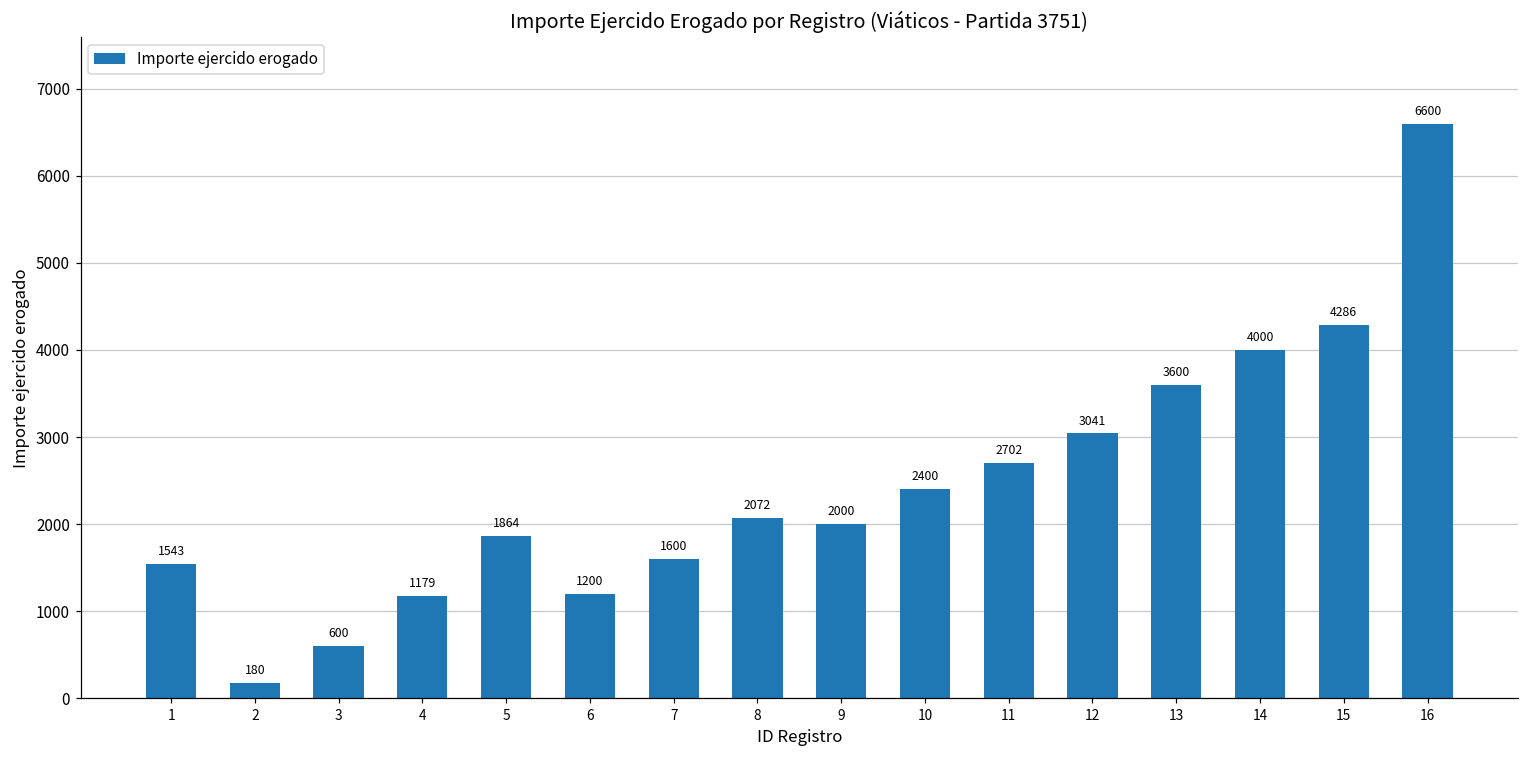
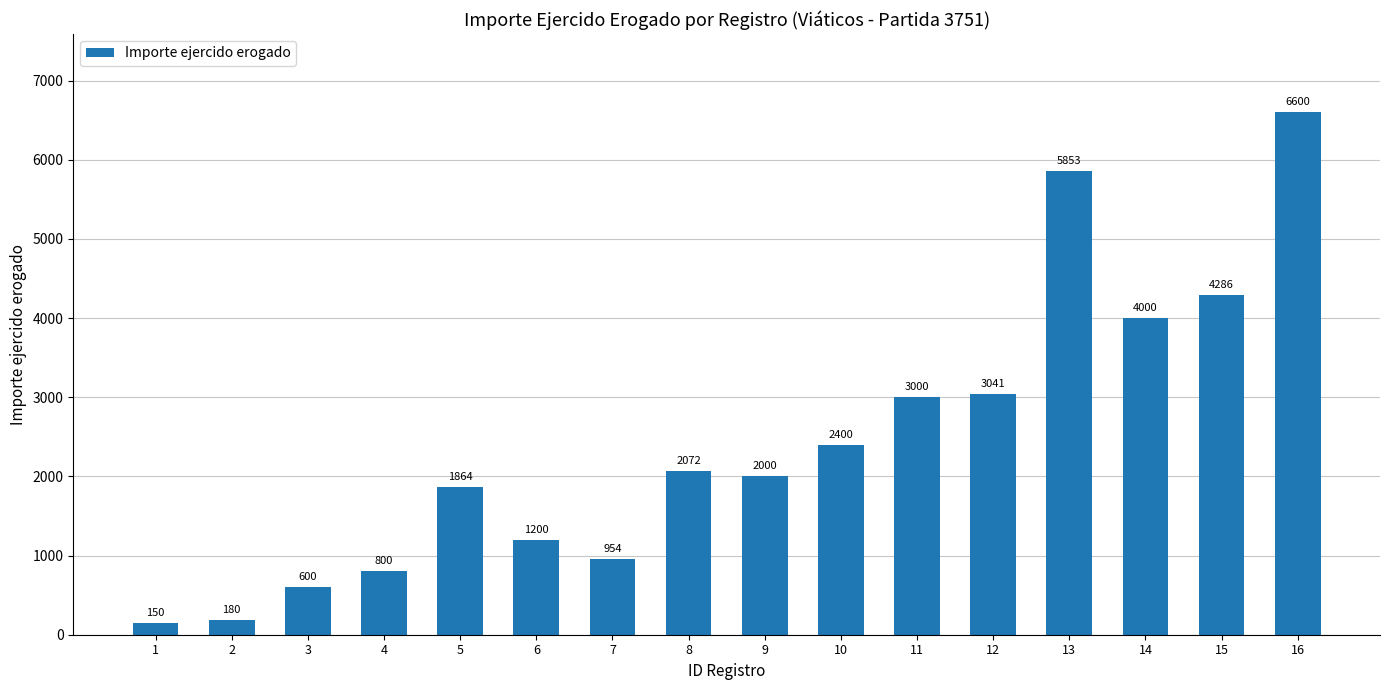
  {
-   "1": 1543,
+   "1": 150,
    "2": 180,
    "3": 600,
-   "4": 1179,
+   "4": 800,
    "5": 1864,
    "6": 1200,
-   "7": 1600,
+   "7": 954,
    "8": 2072,
    "9": 2000,
    "10": 2400,
-   "11": 2702,
+   "11": 3000,
    "12": 3041,
-   "13": 3600,
+   "13": 5853,
    "14": 4000,
    "15": 4286,
    "16": 6600
  }
